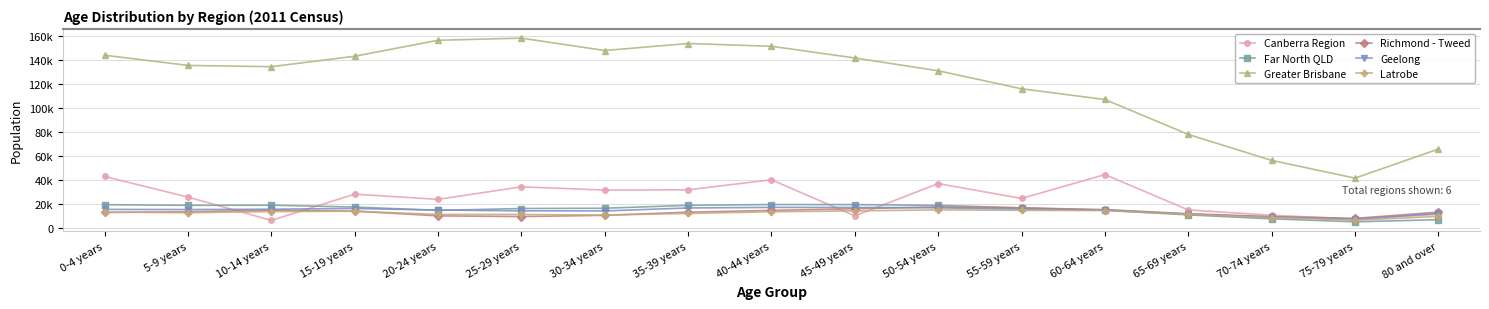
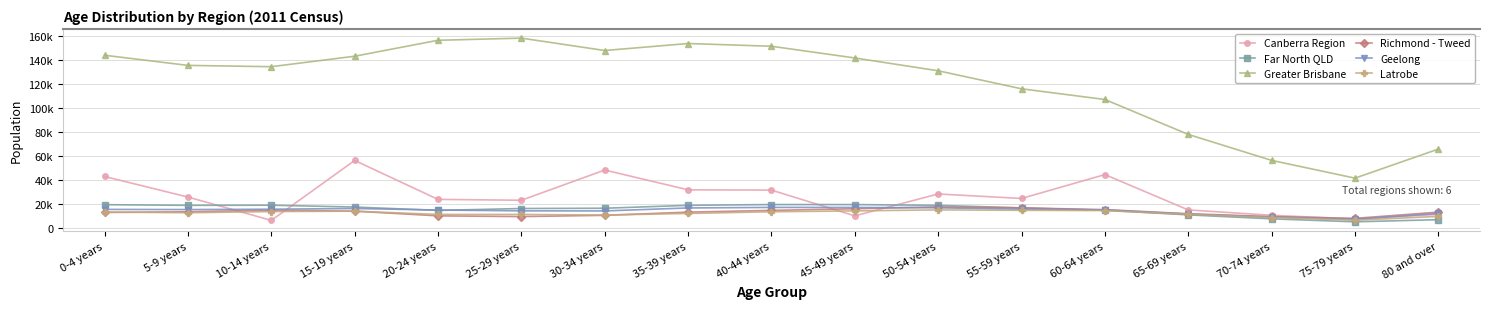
  {
    "Canberra Region": {
      "0-4 years": 43000,
      "5-9 years": 26000,
      "10-14 years": 7000,
-     "15-19 years": 29000,
+     "15-19 years": 57000,
      "20-24 years": 24000,
-     "25-29 years": 35000,
-     "30-34 years": 32000,
+     "25-29 years": 23000,
+     "30-34 years": 49000,
      "35-39 years": 32000,
-     "40-44 years": 40000,
+     "40-44 years": 32000,
      "45-49 years": 10000,
-     "50-54 years": 37000,
+     "50-54 years": 29000,
      "55-59 years": 25000,
      "60-64 years": 45000,
      "65-69 years": 15000
    }
  }
